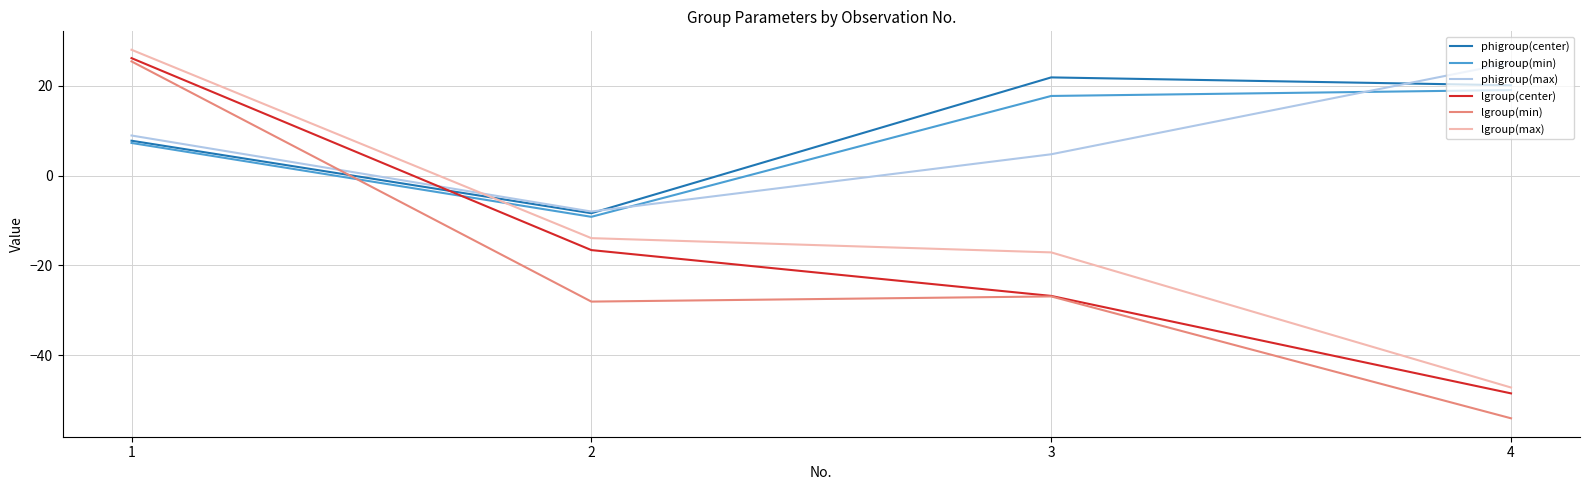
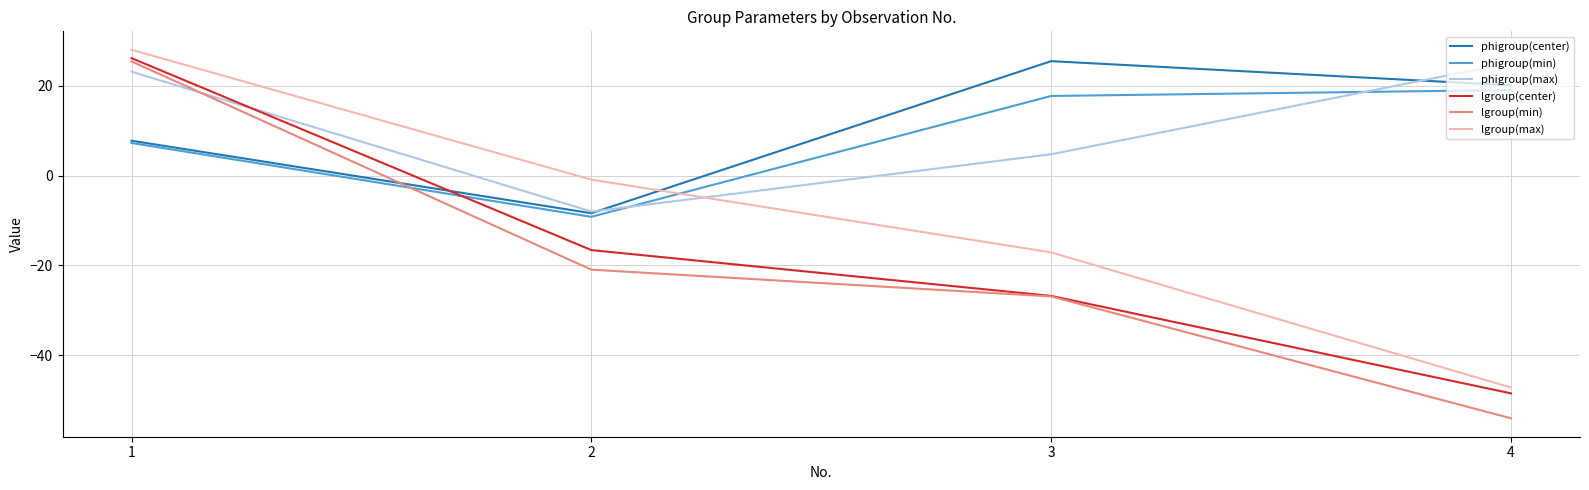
  {
    "phigroup(center)": {
-     "3": 22
+     "3": 25
    },
    "phigroup(min)": {
      "2": -9,
      "3": 18
    },
    "phigroup(max)": {
-     "1": 9,
+     "1": 23,
      "3": 5
    },
    "lgroup(center)": {
      "1": 26,
      "2": -17,
      "4": -49
    },
    "lgroup(min)": {
      "1": 25,
-     "2": -28,
+     "2": -21,
      "4": -54
    },
    "lgroup(max)": {
      "1": 28,
-     "2": -14,
+     "2": -1,
      "3": -17,
      "4": -47
    }
  }
